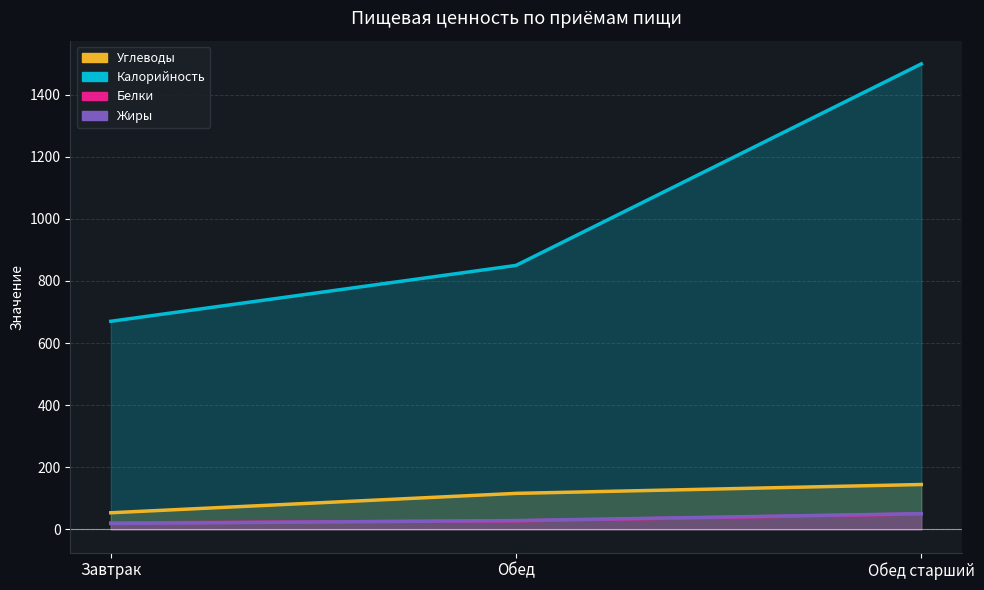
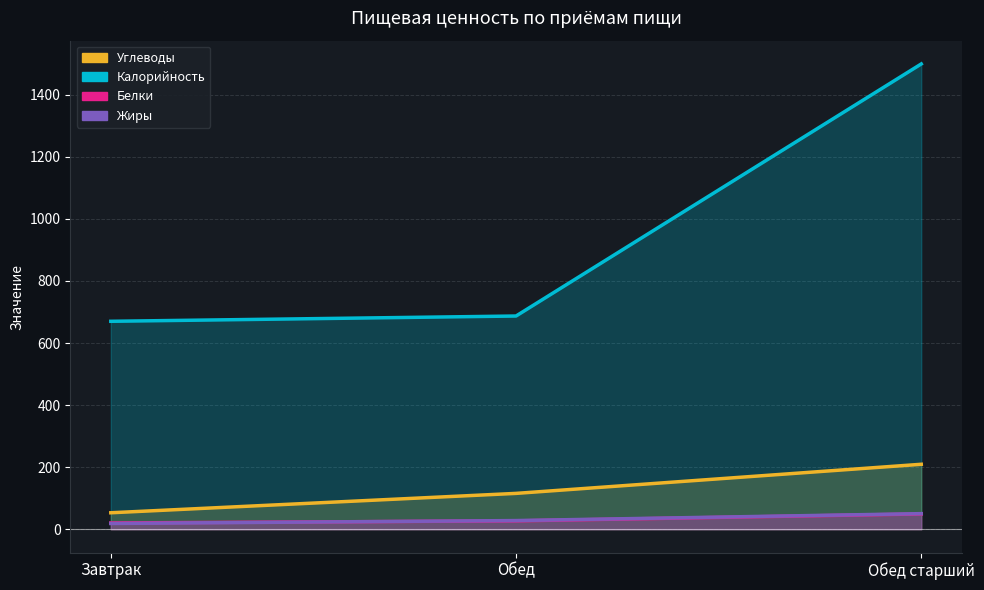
  {
    "Углеводы": {
      "Завтрак": 50,
      "Обед": 120,
-     "Обед старший": 140
+     "Обед старший": 210
    },
    "Калорийность": {
      "Завтрак": 670,
-     "Обед": 850,
+     "Обед": 690,
      "Обед старший": 1500
    }
  }
